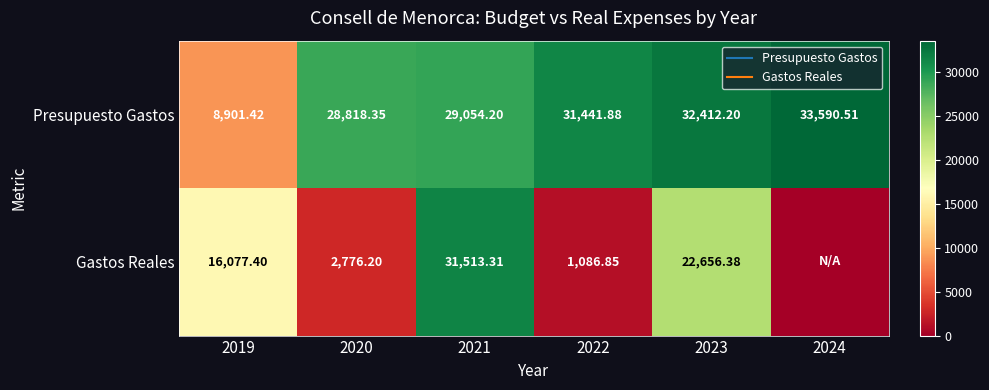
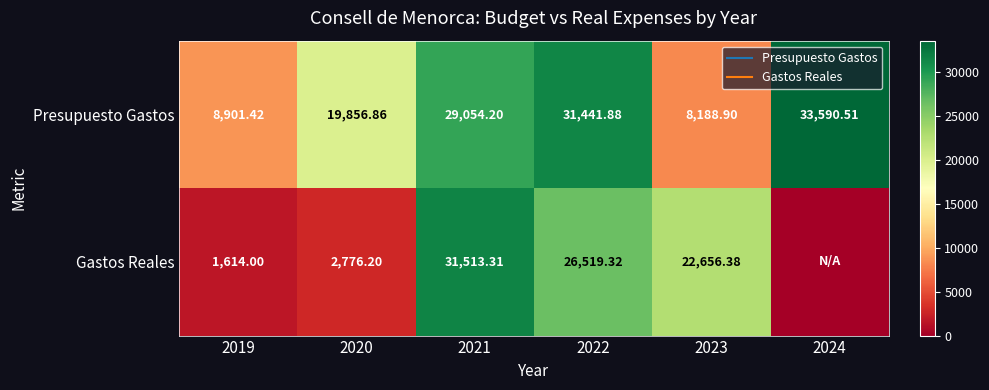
  {
    "Presupuesto Gastos": {
      "2019": "8,901.42",
-     "2020": "28,818.35",
+     "2020": "19,856.86",
      "2021": "29,054.20",
      "2022": "31,441.88",
-     "2023": "32,412.20",
+     "2023": "8,188.90",
      "2024": "33,590.51"
    },
    "Gastos Reales": {
-     "2019": "16,077.40",
+     "2019": "1,614.00",
      "2020": "2,776.20",
      "2021": "31,513.31",
-     "2022": "1,086.85",
+     "2022": "26,519.32",
      "2023": "22,656.38"
    }
  }
